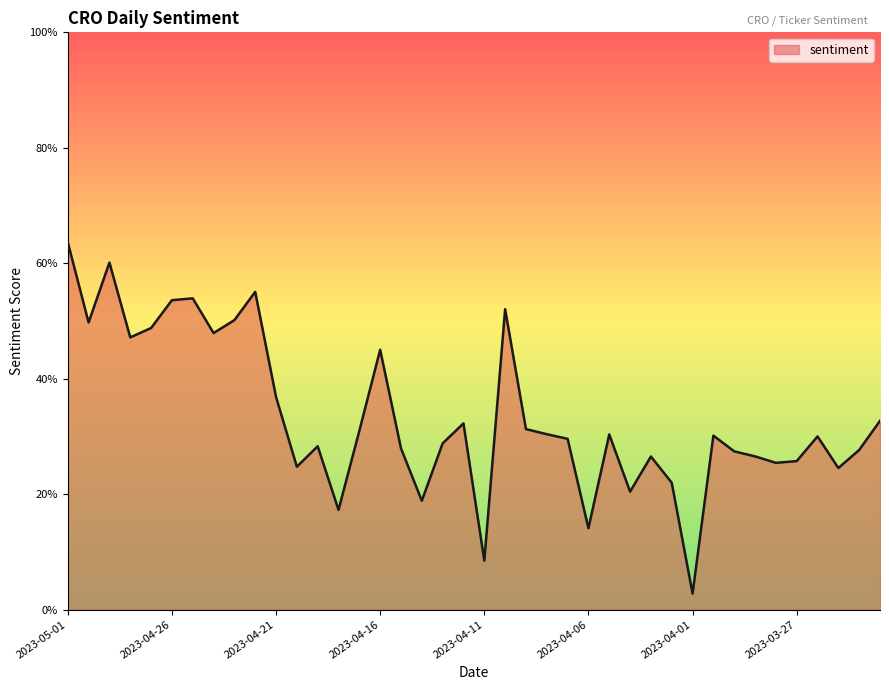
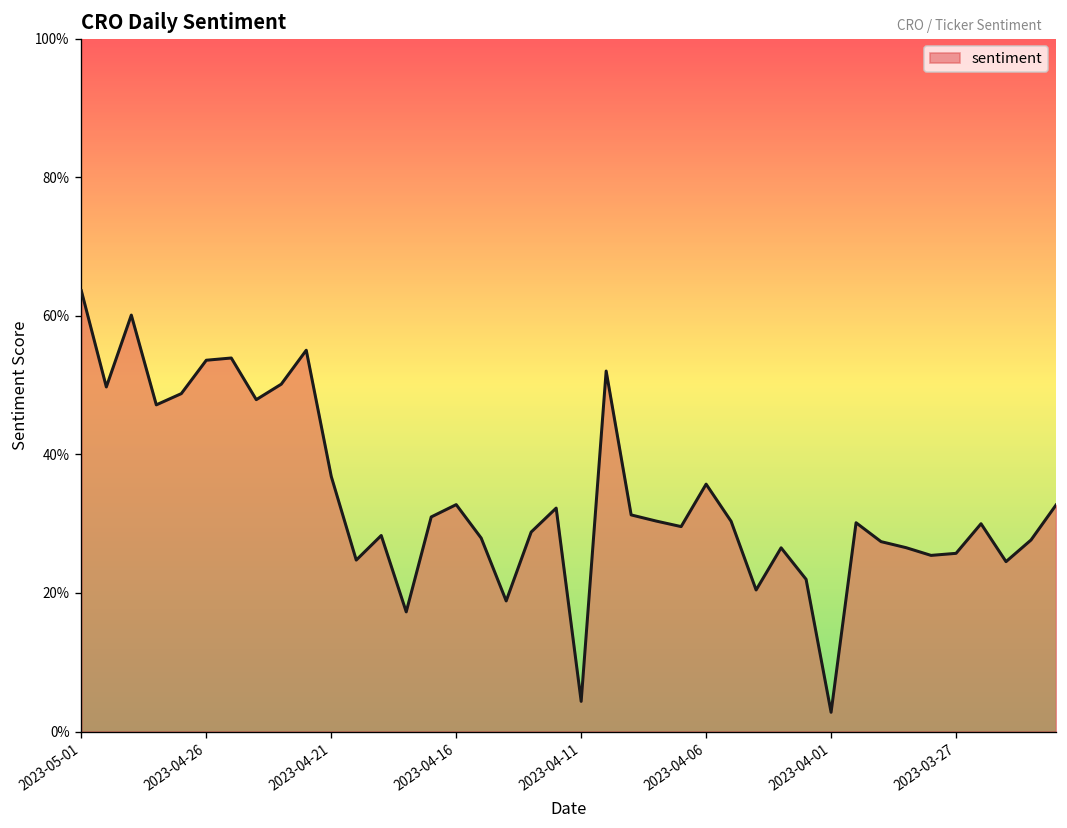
  {
    "2023-05-01": "64%",
    "2023-04-26": "54%",
    "2023-04-21": "37%",
-   "2023-04-16": "45%",
-   "2023-04-11": "8%",
-   "2023-04-06": "14%",
+   "2023-04-16": "33%",
+   "2023-04-11": "4%",
+   "2023-04-06": "36%",
    "2023-04-01": "3%",
    "2023-03-27": "26%"
  }
